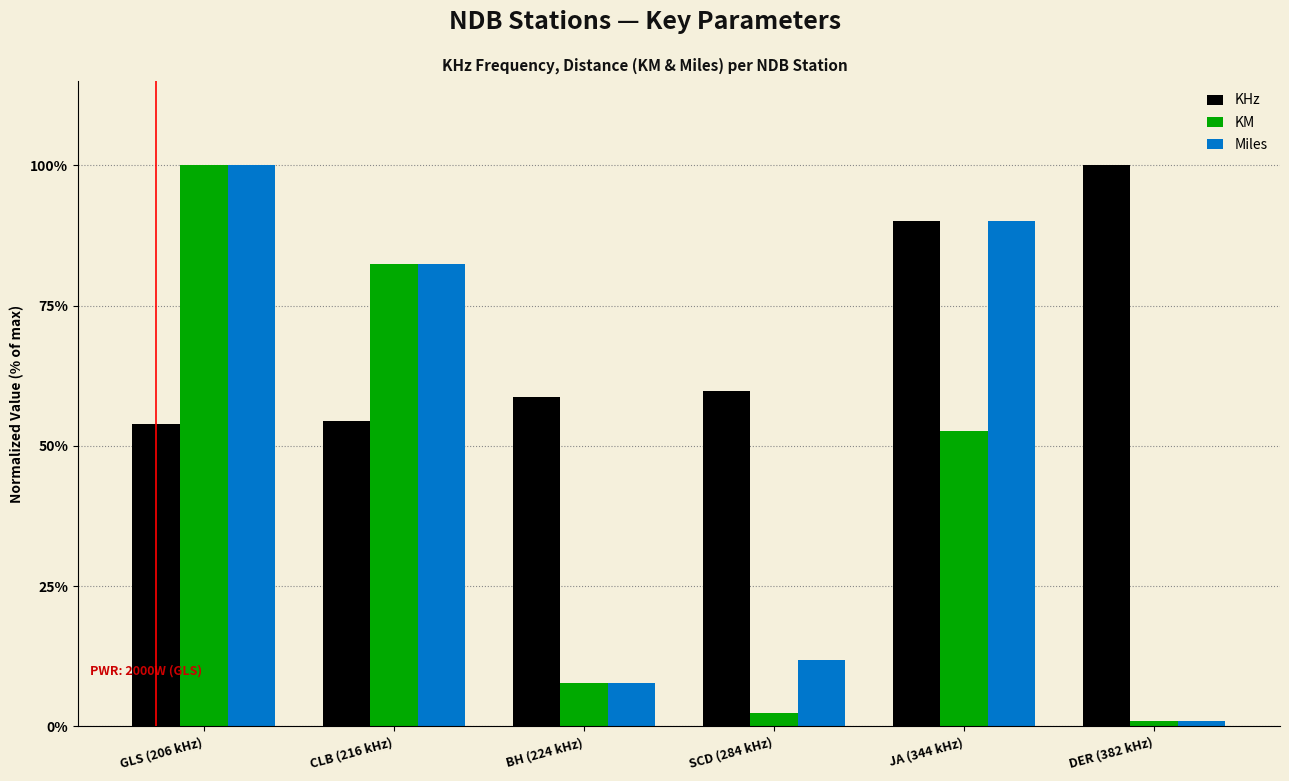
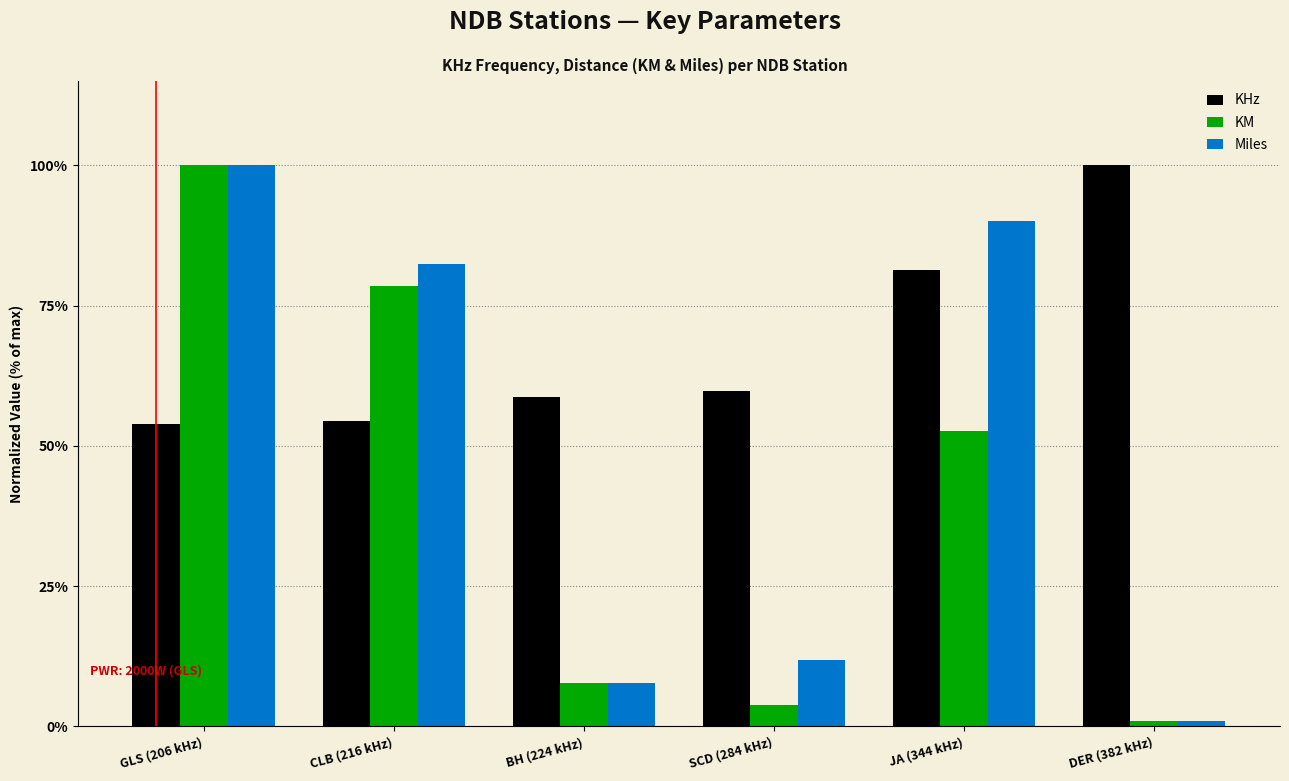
  {
    "KHz": {
      "CLB (216 kHz)": "54%",
      "BH (224 kHz)": "59%",
      "SCD (284 kHz)": "60%",
-     "JA (344 kHz)": "90%",
+     "JA (344 kHz)": "81%",
      "DER (382 kHz)": "100%"
    },
    "KM": {
      "GLS (206 kHz)": "100%",
-     "CLB (216 kHz)": "82%",
+     "CLB (216 kHz)": "79%",
      "BH (224 kHz)": "8%",
-     "SCD (284 kHz)": "2%",
+     "SCD (284 kHz)": "4%",
      "JA (344 kHz)": "53%",
      "DER (382 kHz)": "1%"
    },
    "Miles": {
      "GLS (206 kHz)": "100%",
      "CLB (216 kHz)": "82%",
      "BH (224 kHz)": "8%",
      "SCD (284 kHz)": "12%",
      "JA (344 kHz)": "90%",
      "DER (382 kHz)": "1%"
    }
  }
